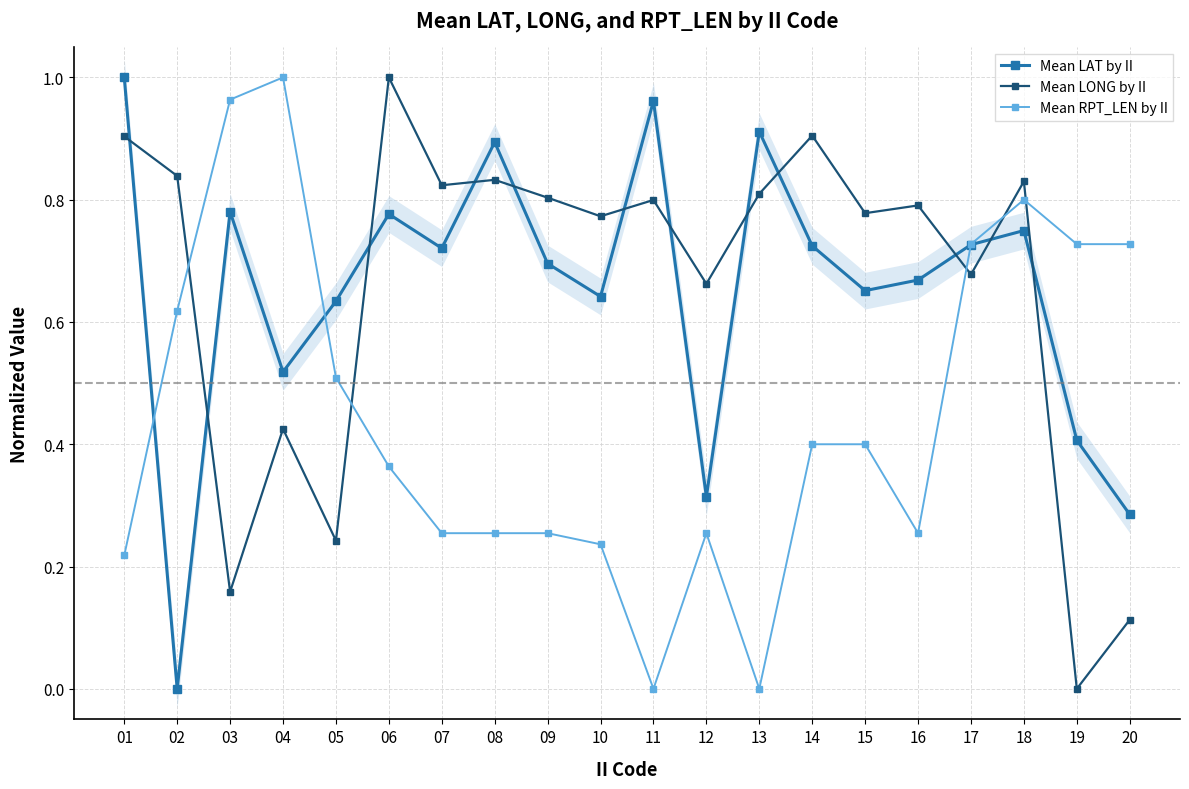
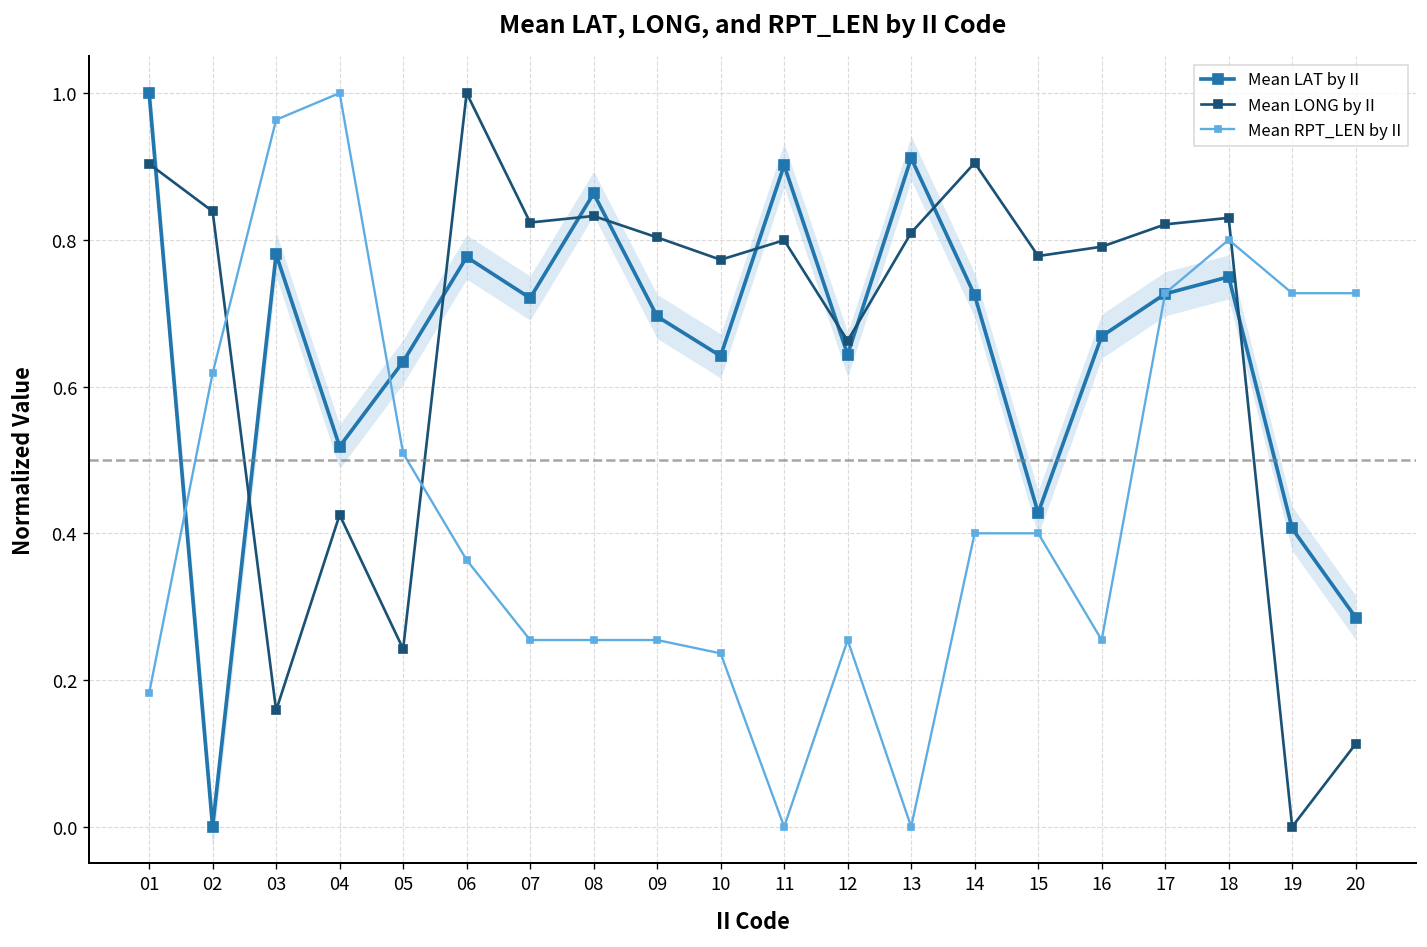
  {
    "Mean LAT by II": {
      "01": 1.00,
      "02": 0.00,
      "03": 0.78,
      "04": 0.52,
      "05": 0.63,
      "06": 0.78,
      "07": 0.72,
-     "08": 0.89,
+     "08": 0.86,
      "09": 0.70,
      "10": 0.64,
-     "11": 0.96,
-     "12": 0.31,
+     "11": 0.90,
+     "12": 0.64,
      "13": 0.91,
      "14": 0.72,
-     "15": 0.65,
+     "15": 0.43,
      "16": 0.67,
      "18": 0.75,
      "19": 0.41,
      "20": 0.29
    },
    "Mean LONG by II": {
      "01": 0.90,
      "02": 0.84,
      "03": 0.16,
      "04": 0.43,
      "05": 0.24,
      "06": 1.00,
      "07": 0.82,
      "08": 0.83,
      "09": 0.80,
      "10": 0.77,
      "11": 0.80,
      "12": 0.66,
      "13": 0.81,
      "14": 0.90,
      "15": 0.78,
      "16": 0.79,
-     "17": 0.68,
+     "17": 0.82,
      "18": 0.83,
      "19": 0.00,
      "20": 0.11
    },
    "Mean RPT_LEN by II": {
-     "01": 0.22,
+     "01": 0.18,
      "02": 0.62,
      "03": 0.96,
      "04": 1.00,
      "05": 0.51,
      "06": 0.36,
      "07": 0.25,
      "08": 0.25,
      "09": 0.25,
      "10": 0.24,
      "11": 0.00,
      "12": 0.25,
      "13": 0.00,
      "14": 0.40,
      "15": 0.40,
      "16": 0.25,
      "18": 0.80,
      "19": 0.73,
      "20": 0.73
    }
  }
